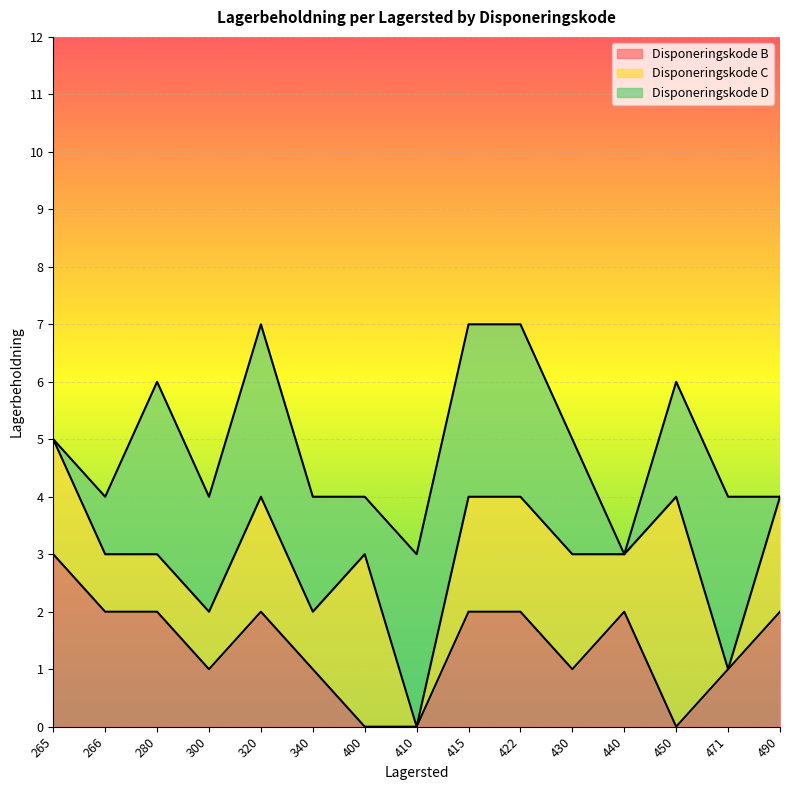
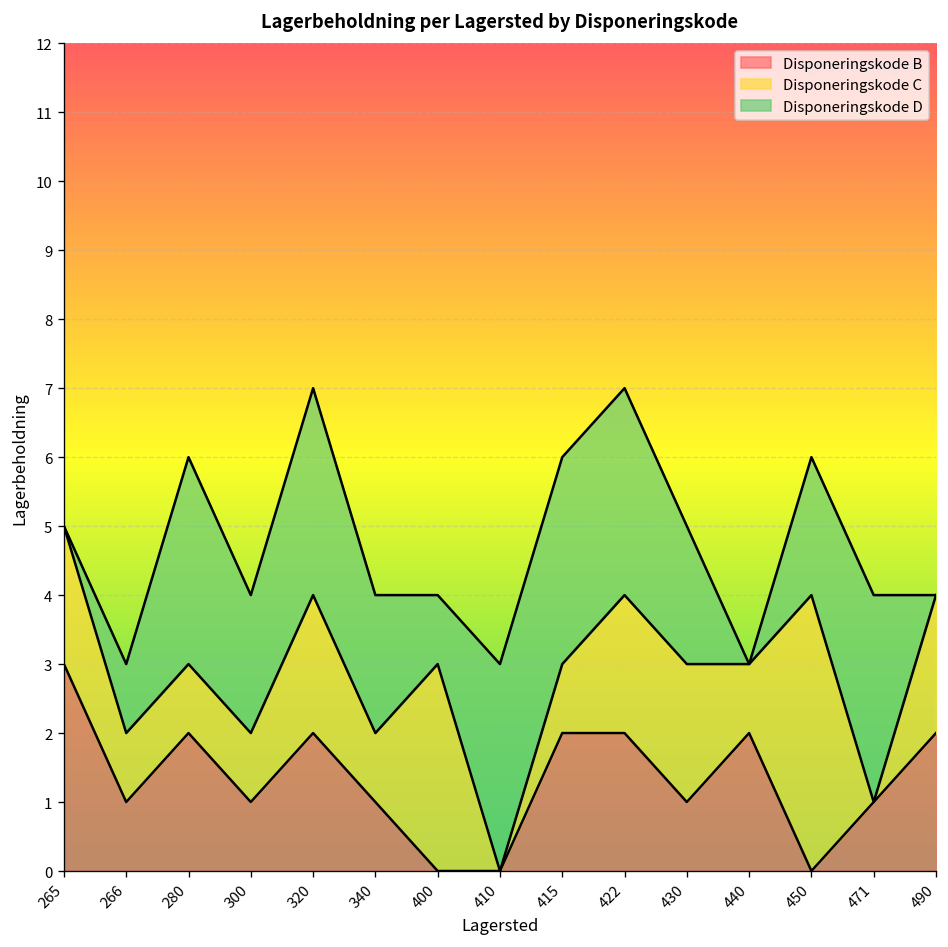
  {
    "Disponeringskode B": {
      "265": 3,
-     "266": 2,
+     "266": 1,
      "280": 2,
      "300": 1,
      "320": 2,
      "340": 1,
      "400": 0,
      "415": 2,
      "422": 2,
      "430": 1,
      "440": 2,
      "450": 0,
      "490": 2
    },
    "Disponeringskode C": {
      "266": 1,
      "280": 1,
      "300": 1,
      "320": 2,
      "340": 1,
      "400": 3,
-     "415": 2,
+     "415": 1,
      "422": 2,
      "430": 2,
      "450": 4
    },
    "Disponeringskode D": {
      "266": 1,
      "280": 3,
      "300": 2,
      "320": 3,
      "340": 2,
      "400": 1,
      "410": 3,
      "415": 3,
      "422": 3,
      "430": 2,
      "450": 2,
      "471": 3
    }
  }
